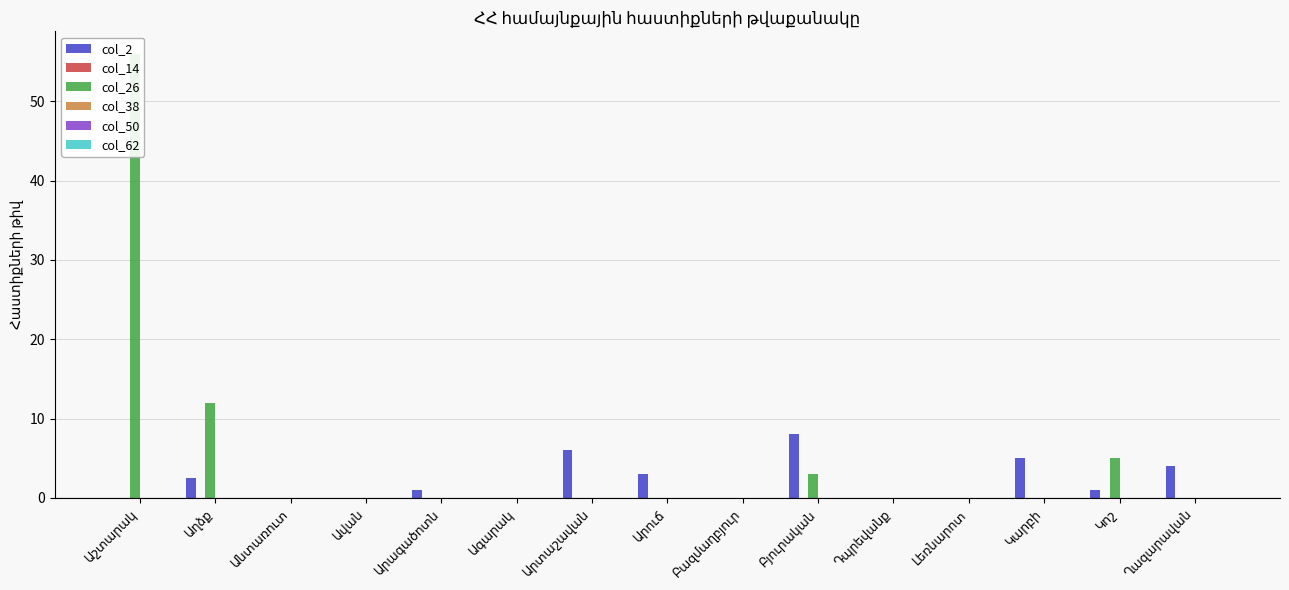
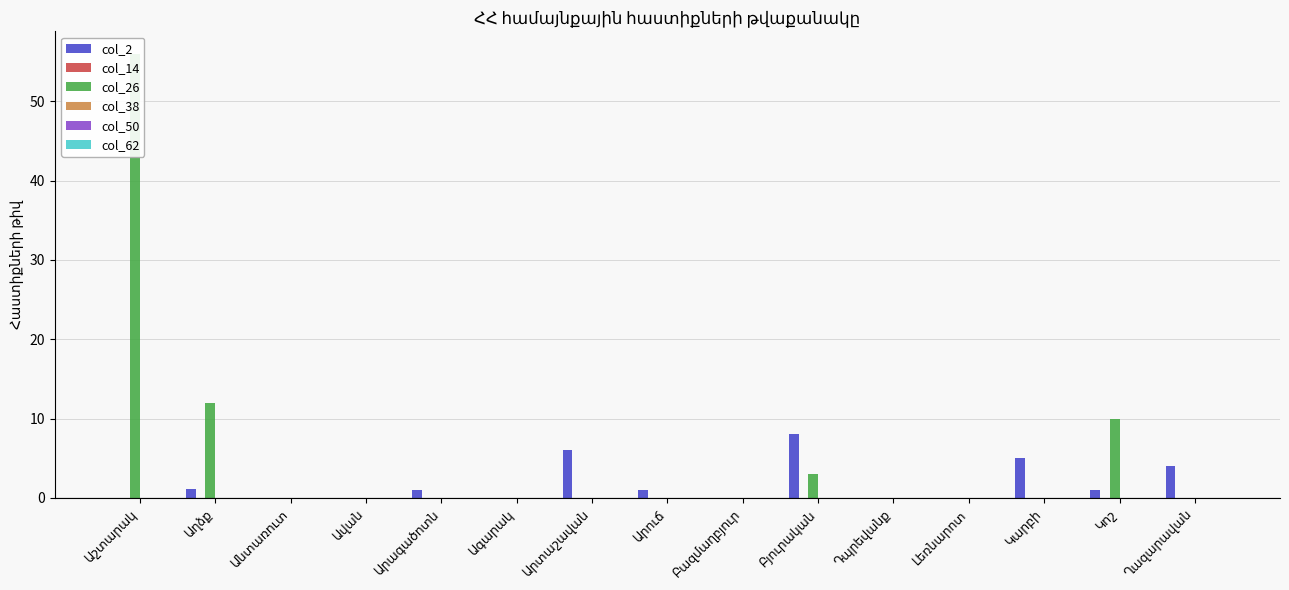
  {
    "col_2": {
      "Աշտարակ": 0,
-     "Աղձք": 3,
+     "Աղձք": 1,
      "Անտառուտ": 0,
      "Ավան": 0,
      "Արագածոտն": 1,
      "Ագարակ": 0,
      "Արտաշավան": 6,
-     "Արուճ": 3,
+     "Արուճ": 1,
      "Բազմաղբյուր": 0,
      "Բյուրական": 8,
      "Դպրեվանք": 0,
      "Լեռնարոտ": 0,
      "Կարբի": 5,
      "Կոշ": 1,
      "Ղազարավան": 4
    },
    "col_14": {
      "Աշտարակ": 0,
      "Աղձք": 0,
      "Անտառուտ": 0,
      "Ավան": 0,
      "Արագածոտն": 0,
      "Ագարակ": 0,
      "Արտաշավան": 0,
      "Արուճ": 0,
      "Բազմաղբյուր": 0,
      "Բյուրական": 0,
      "Դպրեվանք": 0,
      "Լեռնարոտ": 0,
      "Կարբի": 0,
      "Կոշ": 0,
      "Ղազարավան": 0
    },
    "col_26": {
      "Աղձք": 12,
      "Անտառուտ": 0,
      "Ավան": 0,
      "Արագածոտն": 0,
      "Ագարակ": 0,
      "Արտաշավան": 0,
      "Արուճ": 0,
      "Բազմաղբյուր": 0,
      "Բյուրական": 3,
      "Դպրեվանք": 0,
      "Լեռնարոտ": 0,
      "Կարբի": 0,
-     "Կոշ": 5,
+     "Կոշ": 10,
      "Ղազարավան": 0
    },
    "col_38": {
      "Աշտարակ": 0,
      "Աղձք": 0,
      "Անտառուտ": 0,
      "Ավան": 0,
      "Արագածոտն": 0,
      "Ագարակ": 0,
      "Արտաշավան": 0,
      "Արուճ": 0,
      "Բազմաղբյուր": 0,
      "Բյուրական": 0,
      "Դպրեվանք": 0,
      "Լեռնարոտ": 0,
      "Կարբի": 0,
      "Կոշ": 0,
      "Ղազարավան": 0
    },
    "col_50": {
      "Աշտարակ": 0,
      "Աղձք": 0,
      "Անտառուտ": 0,
      "Ավան": 0,
      "Արագածոտն": 0,
      "Ագարակ": 0,
      "Արտաշավան": 0,
      "Արուճ": 0,
      "Բազմաղբյուր": 0,
      "Բյուրական": 0,
      "Դպրեվանք": 0,
      "Լեռնարոտ": 0,
      "Կարբի": 0,
      "Կոշ": 0,
      "Ղազարավան": 0
    },
    "col_62": {
      "Աշտարակ": 0,
      "Աղձք": 0,
      "Անտառուտ": 0,
      "Ավան": 0,
      "Արագածոտն": 0,
      "Ագարակ": 0,
      "Արտաշավան": 0,
      "Արուճ": 0,
      "Բազմաղբյուր": 0,
      "Բյուրական": 0,
      "Դպրեվանք": 0,
      "Լեռնարոտ": 0,
      "Կարբի": 0,
      "Կոշ": 0,
      "Ղազարավան": 0
    }
  }
